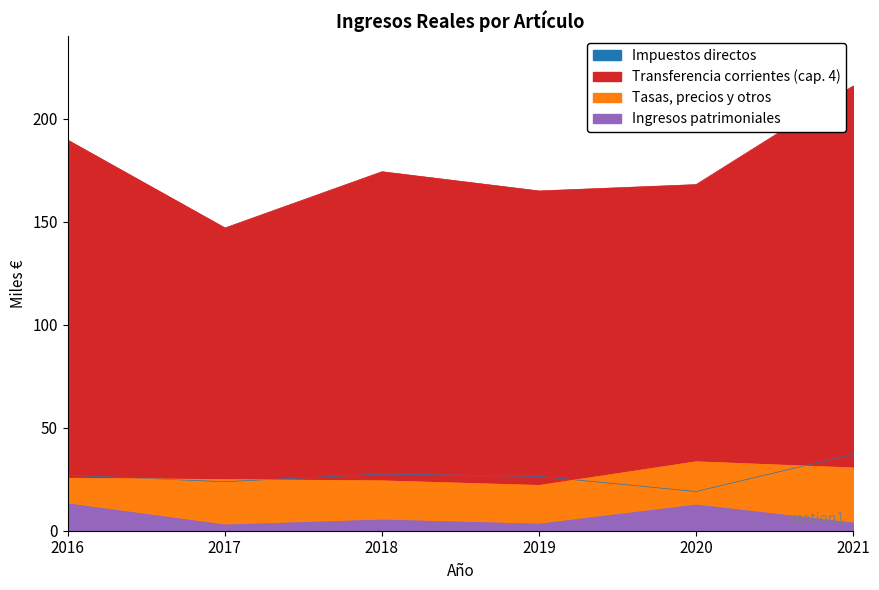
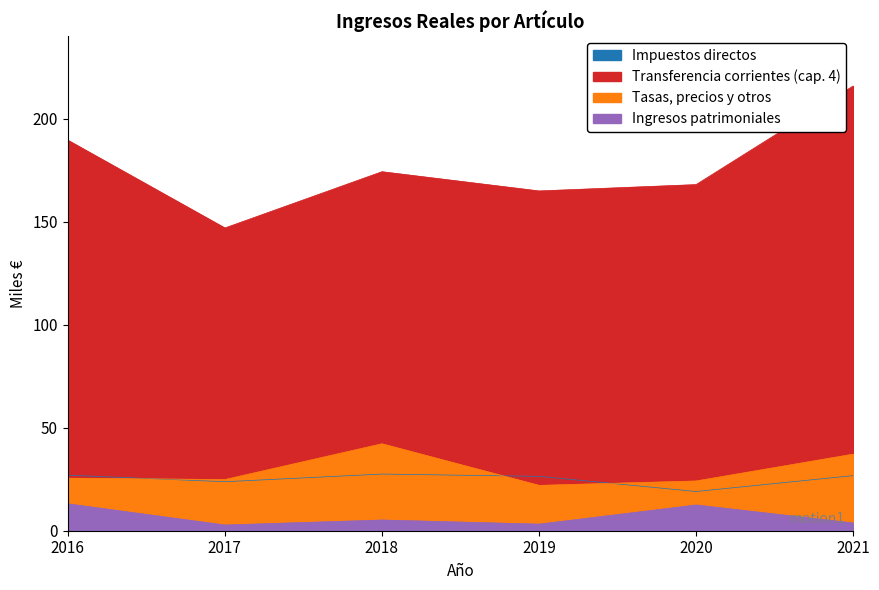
  {
    "Impuestos directos": {
      "2016": 27,
      "2018": 28,
      "2019": 26,
      "2020": 19,
-     "2021": 37
+     "2021": 27
    },
    "Transferencia corrientes (cap. 4)": {
      "2016": 190,
      "2017": 147,
      "2018": 174,
      "2019": 165,
      "2020": 168,
      "2021": 216
    },
    "Tasas, precios y otros": {
      "2016": 26,
-     "2018": 24,
+     "2018": 42,
      "2019": 22,
-     "2020": 33,
-     "2021": 31
+     "2020": 24,
+     "2021": 37
    },
    "Ingresos patrimoniales": {
      "2016": 13,
      "2017": 3,
      "2018": 5,
      "2019": 3,
      "2020": 13,
      "2021": 4
    }
  }
